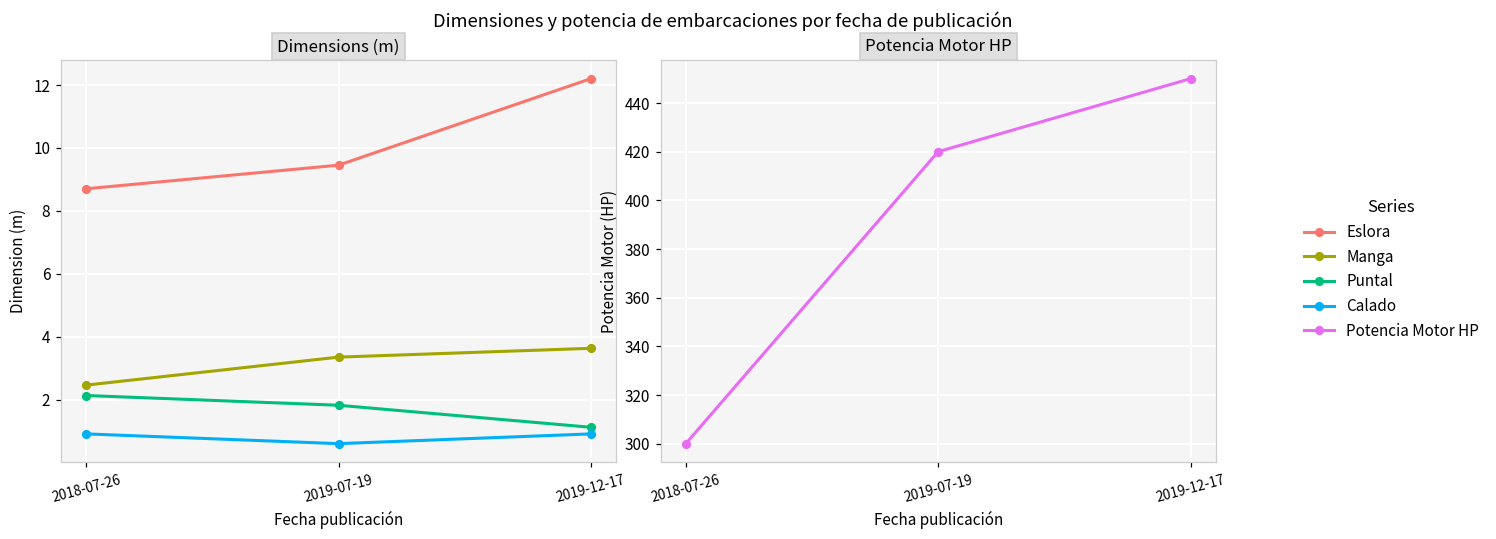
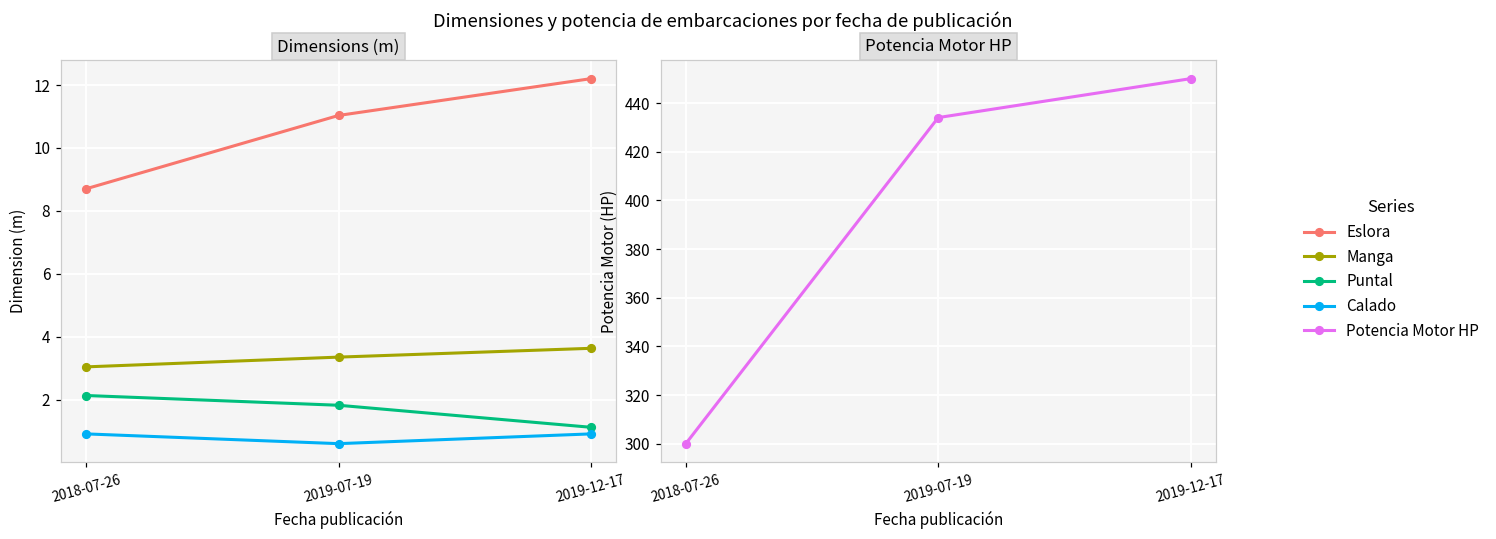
  {
    "Dimensions (m)": {
      "Eslora": {
        "2018-07-26": 8.7,
-       "2019-07-19": 9.5,
+       "2019-07-19": 11.0,
        "2019-12-17": 12.2
      },
      "Manga": {
-       "2018-07-26": 2.5,
+       "2018-07-26": 3.0,
        "2019-07-19": 3.4,
        "2019-12-17": 3.6
      },
      "Puntal": {
        "2018-07-26": 2.1,
        "2019-07-19": 1.8,
        "2019-12-17": 1.1
      },
      "Calado": {
        "2018-07-26": 0.9,
        "2019-07-19": 0.6,
        "2019-12-17": 0.9
      }
    },
    "Potencia Motor HP": {
      "2018-07-26": 300,
-     "2019-07-19": 420,
+     "2019-07-19": 434,
      "2019-12-17": 450
    }
  }
